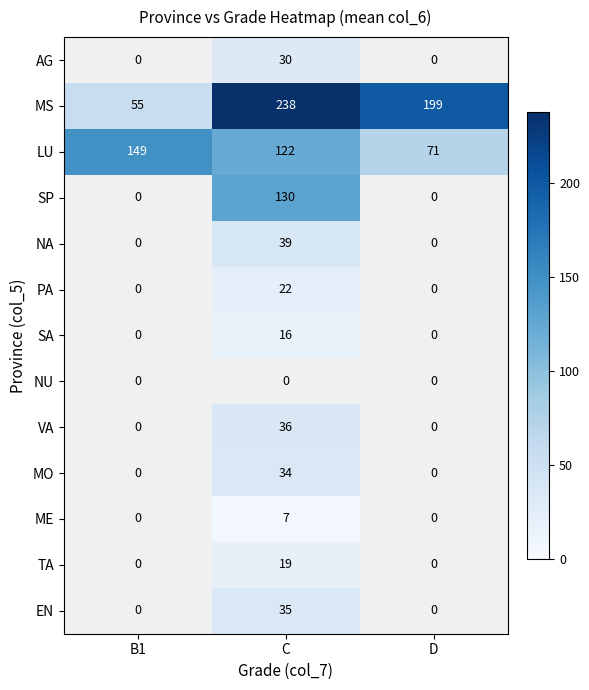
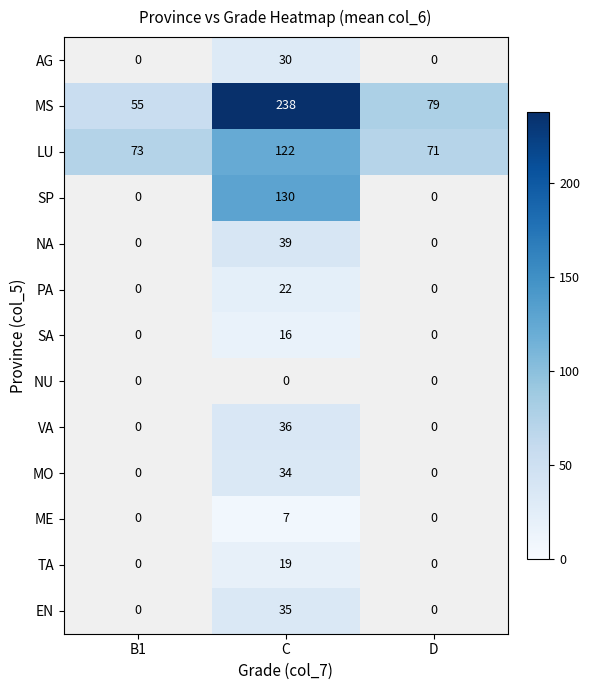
  {
    "AG": {
      "C": 30
    },
    "MS": {
      "B1": 55,
      "C": 238,
-     "D": 199
+     "D": 79
    },
    "LU": {
-     "B1": 149,
+     "B1": 73,
      "C": 122,
      "D": 71
    },
    "SP": {
      "C": 130
    },
    "NA": {
      "C": 39
    },
    "PA": {
      "C": 22
    },
    "SA": {
      "C": 16
    },
    "VA": {
      "C": 36
    },
    "MO": {
      "C": 34
    },
    "ME": {
      "C": 7
    },
    "TA": {
      "C": 19
    },
    "EN": {
      "C": 35
    }
  }
